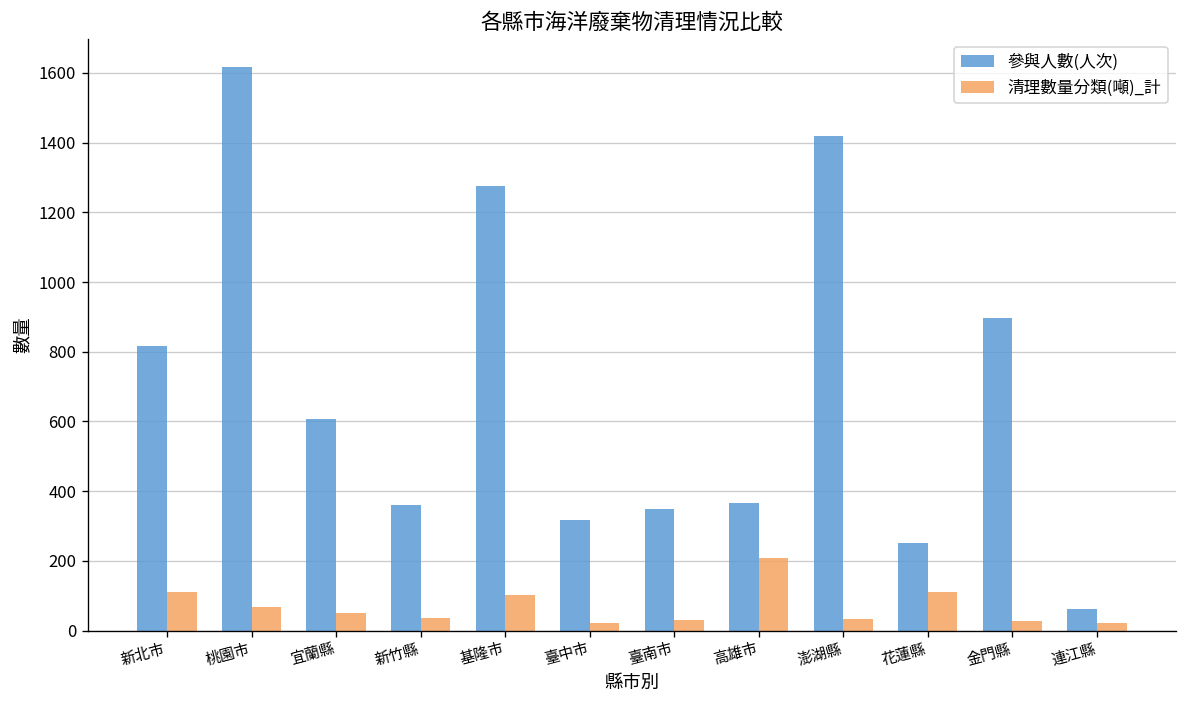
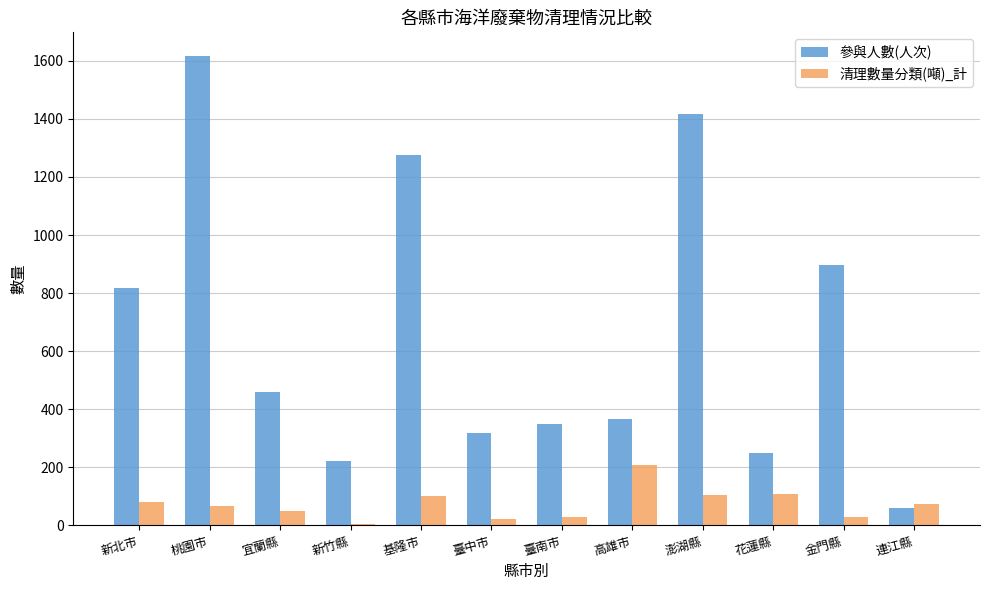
  {
    "參與人數(人次)": {
      "新北市": 820,
      "桃園市": 1620,
-     "宜蘭縣": 610,
-     "新竹縣": 360,
+     "宜蘭縣": 460,
+     "新竹縣": 220,
      "基隆市": 1280,
      "臺中市": 320,
      "臺南市": 350,
      "高雄市": 370,
      "澎湖縣": 1420,
      "花蓮縣": 250,
      "金門縣": 900,
      "連江縣": 60
    },
    "清理數量分類(噸)_計": {
-     "新北市": 110,
+     "新北市": 80,
      "桃園市": 70,
      "宜蘭縣": 50,
-     "新竹縣": 40,
+     "新竹縣": 0,
      "基隆市": 100,
      "臺中市": 20,
      "臺南市": 30,
      "高雄市": 210,
-     "澎湖縣": 30,
+     "澎湖縣": 110,
      "花蓮縣": 110,
      "金門縣": 30,
-     "連江縣": 20
+     "連江縣": 80
    }
  }
